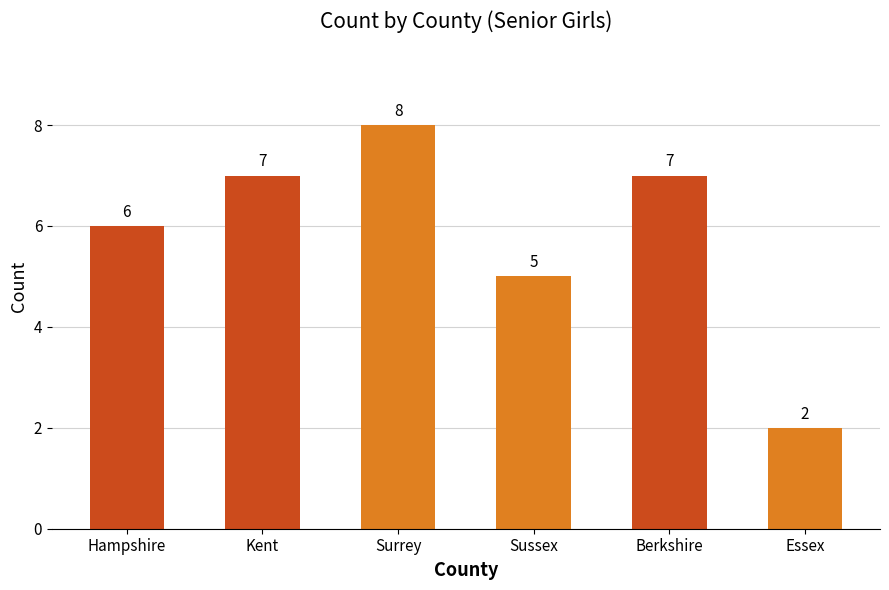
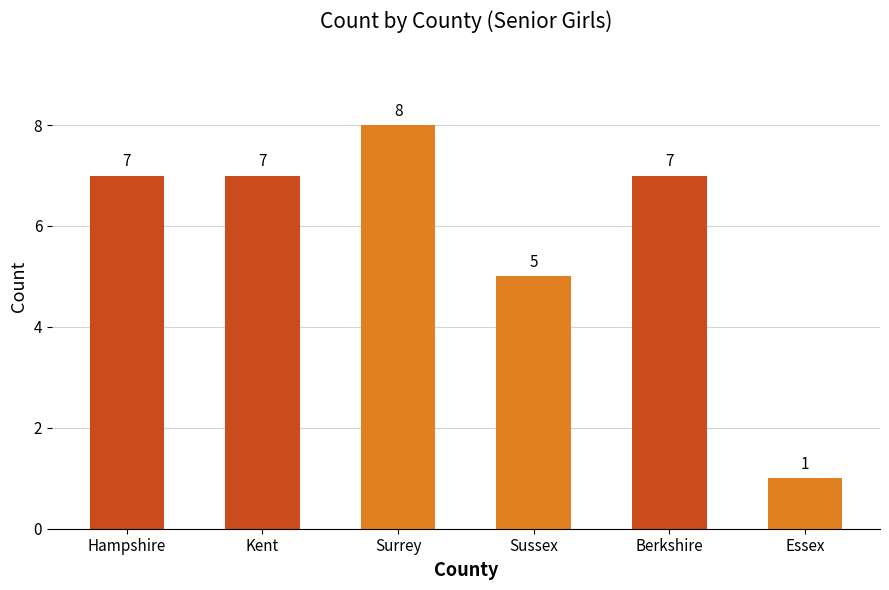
  {
-   "Hampshire": 6,
+   "Hampshire": 7,
    "Kent": 7,
    "Surrey": 8,
    "Sussex": 5,
    "Berkshire": 7,
-   "Essex": 2
+   "Essex": 1
  }
